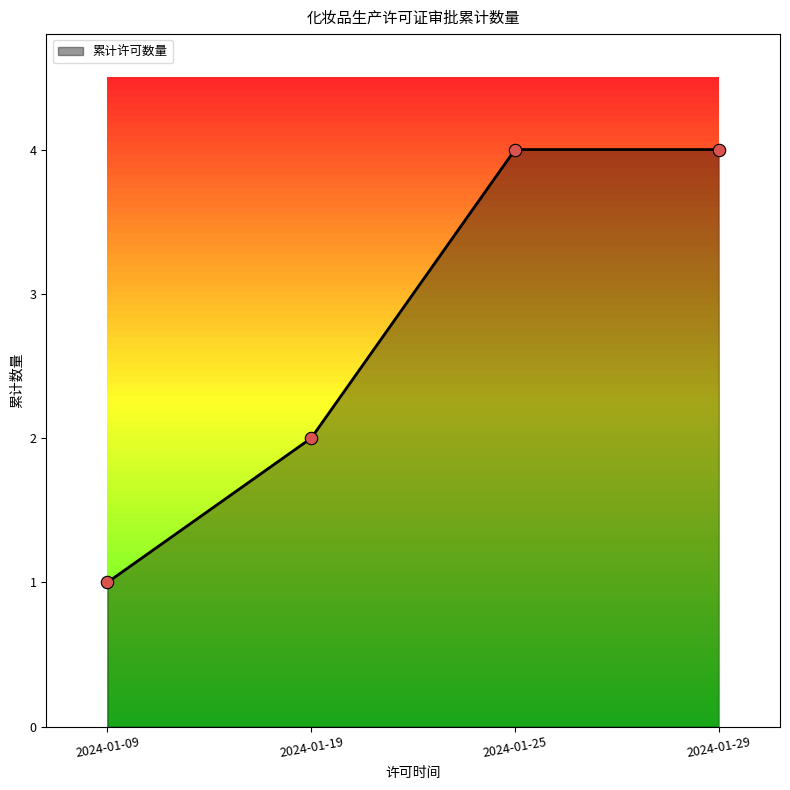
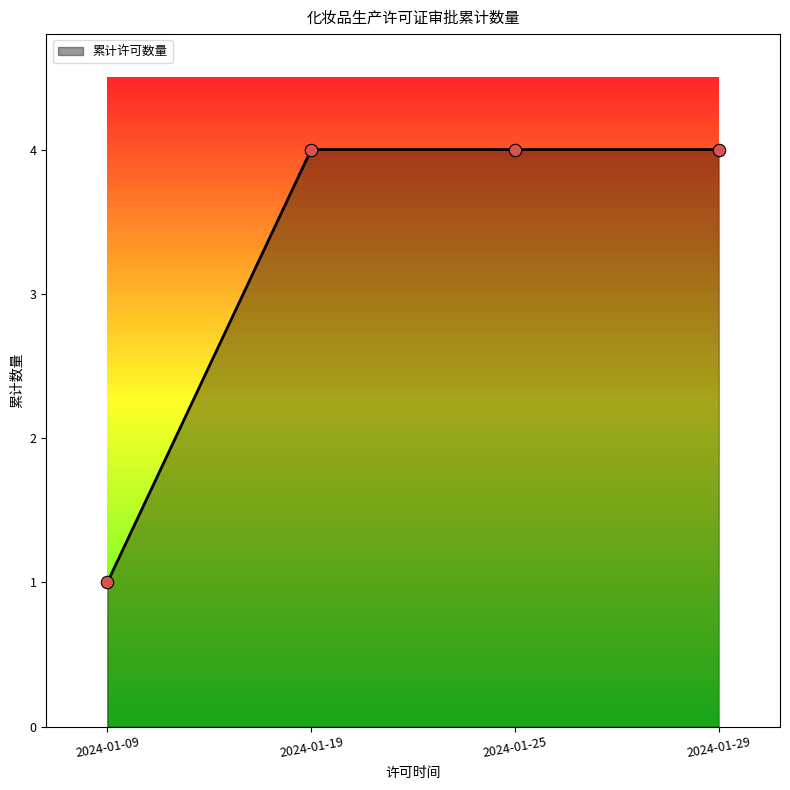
  {
    "2024-01-09": 1,
-   "2024-01-19": 2,
+   "2024-01-19": 4,
    "2024-01-25": 4,
    "2024-01-29": 4
  }
